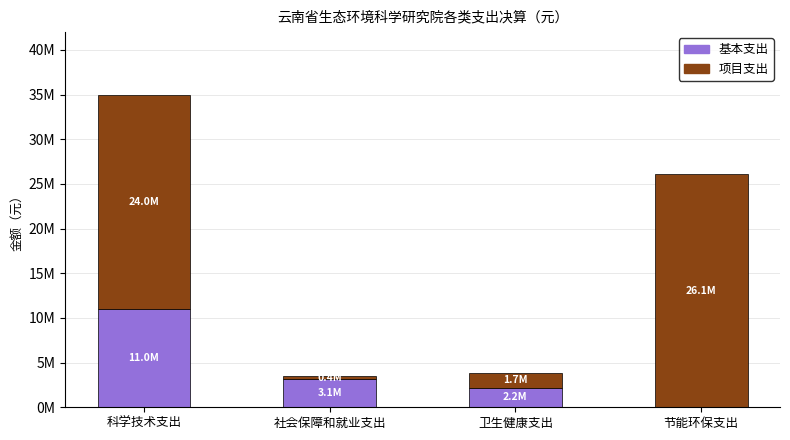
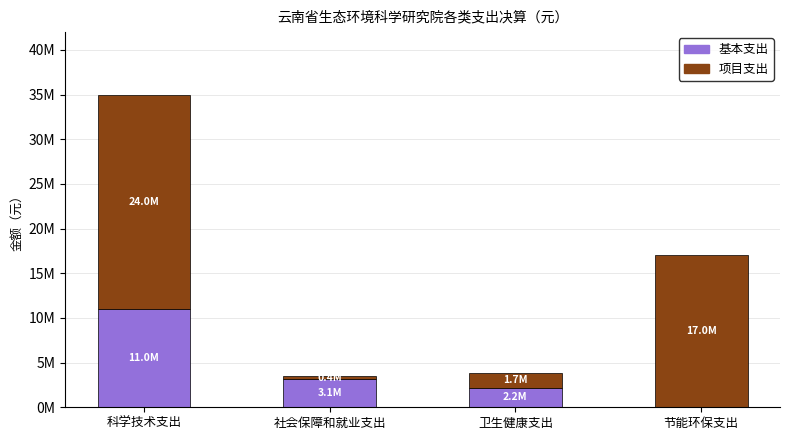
  {
    "基本支出": {
      "科学技术支出": "11.0M",
      "社会保障和就业支出": "3.1M",
      "卫生健康支出": "2.2M"
    },
    "项目支出": {
      "科学技术支出": "24.0M",
      "社会保障和就业支出": "0.4M",
      "卫生健康支出": "1.7M",
-     "节能环保支出": "26.1M"
+     "节能环保支出": "17.0M"
    }
  }
